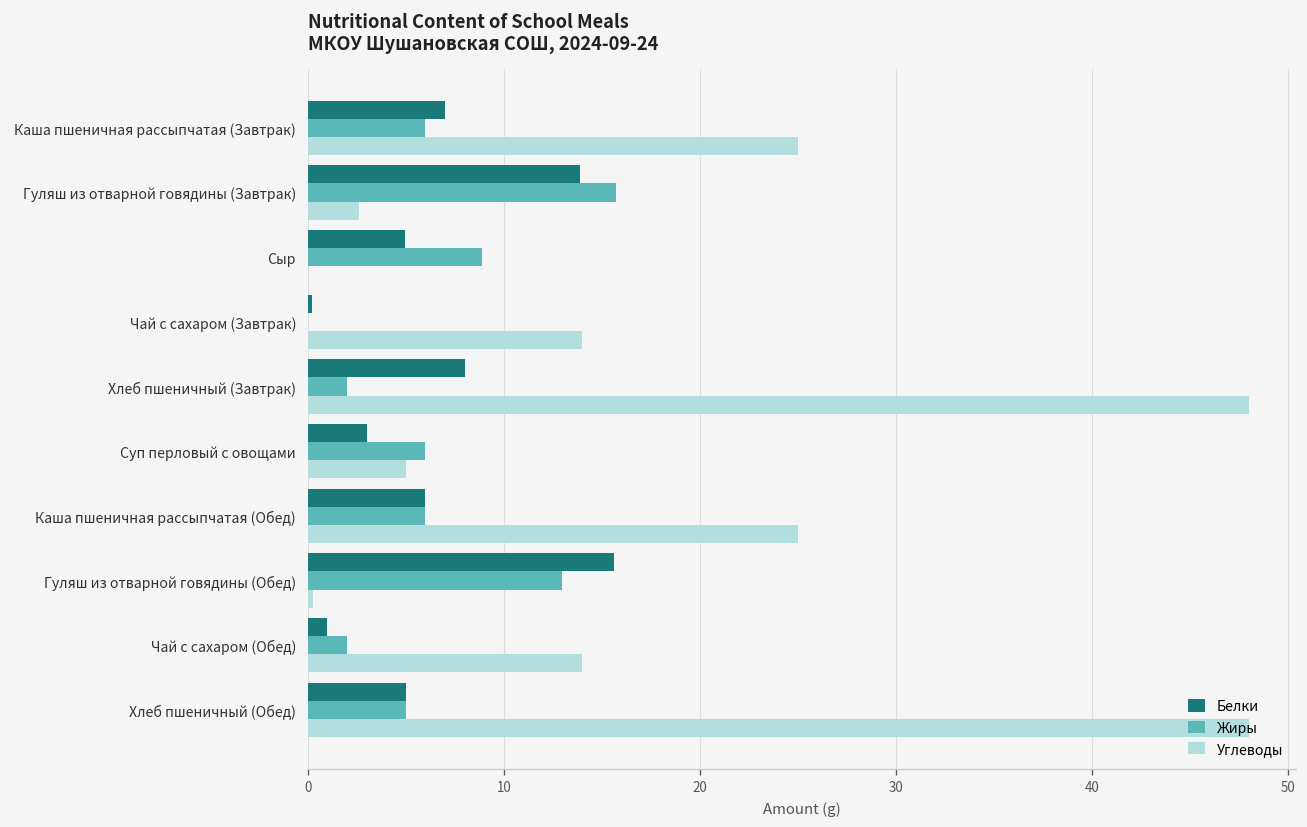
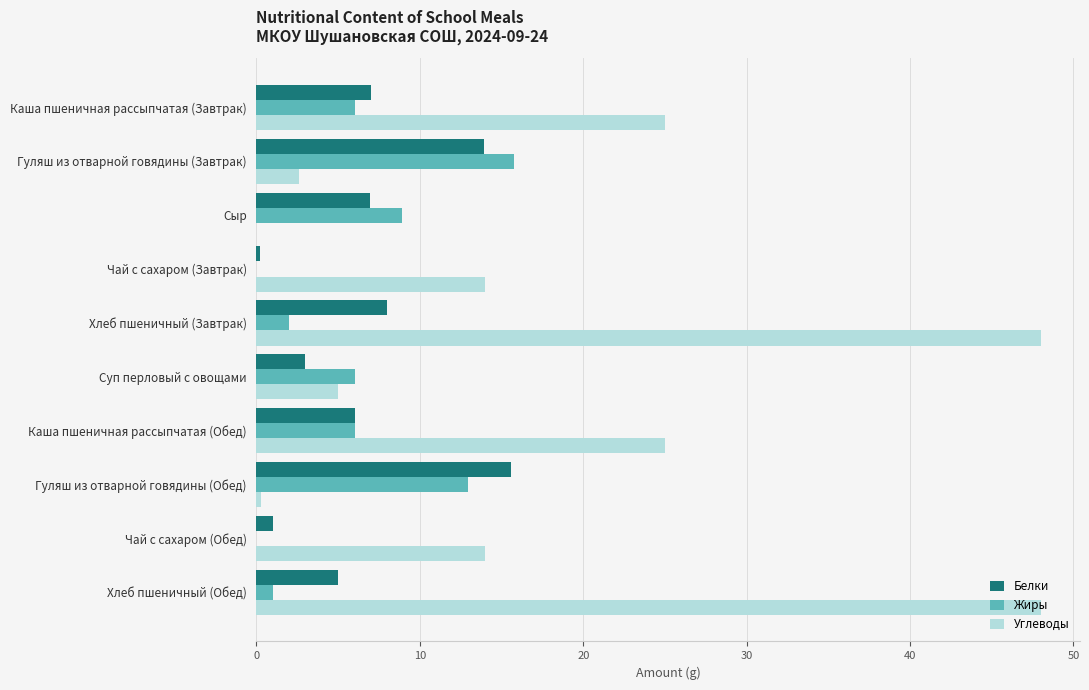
  {
    "Белки": {
      "Каша пшеничная рассыпчатая (Завтрак)": 7.0,
      "Гуляш из отварной говядины (Завтрак)": 13.9,
-     "Сыр": 5.0,
+     "Сыр": 7.0,
      "Чай с сахаром (Завтрак)": 0.2,
      "Хлеб пшеничный (Завтрак)": 8.0,
      "Суп перловый с овощами": 3.0,
      "Каша пшеничная рассыпчатая (Обед)": 6.0,
      "Гуляш из отварной говядины (Обед)": 15.6,
      "Чай с сахаром (Обед)": 1.0,
      "Хлеб пшеничный (Обед)": 5.0
    },
    "Жиры": {
      "Каша пшеничная рассыпчатая (Завтрак)": 6,
      "Гуляш из отварной говядины (Завтрак)": 15.7,
      "Сыр": 9,
      "Чай с сахаром (Завтрак)": 0,
      "Хлеб пшеничный (Завтрак)": 2,
      "Суп перловый с овощами": 6,
      "Каша пшеничная рассыпчатая (Обед)": 6,
      "Гуляш из отварной говядины (Обед)": 13,
-     "Чай с сахаром (Обед)": 2,
-     "Хлеб пшеничный (Обед)": 5
+     "Чай с сахаром (Обед)": 0,
+     "Хлеб пшеничный (Обед)": 1
    },
    "Углеводы": {
      "Каша пшеничная рассыпчатая (Завтрак)": 25.0,
      "Гуляш из отварной говядины (Завтрак)": 2.6,
      "Сыр": 0.0,
      "Чай с сахаром (Завтрак)": 14.0,
      "Хлеб пшеничный (Завтрак)": 48.0,
      "Суп перловый с овощами": 5.0,
      "Каша пшеничная рассыпчатая (Обед)": 25.0,
      "Гуляш из отварной говядины (Обед)": 0.3,
      "Чай с сахаром (Обед)": 14.0,
      "Хлеб пшеничный (Обед)": 48.0
    }
  }
